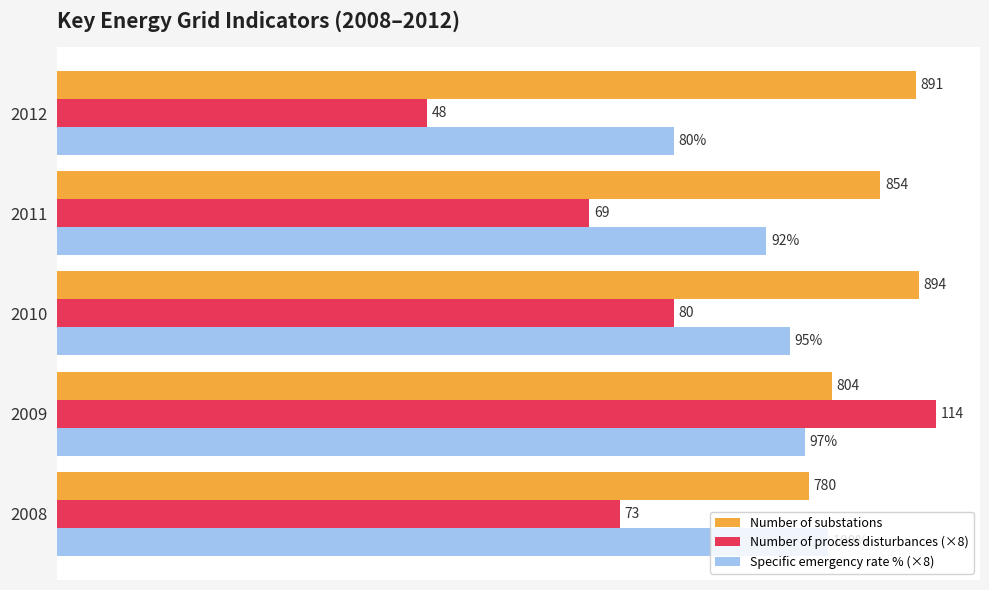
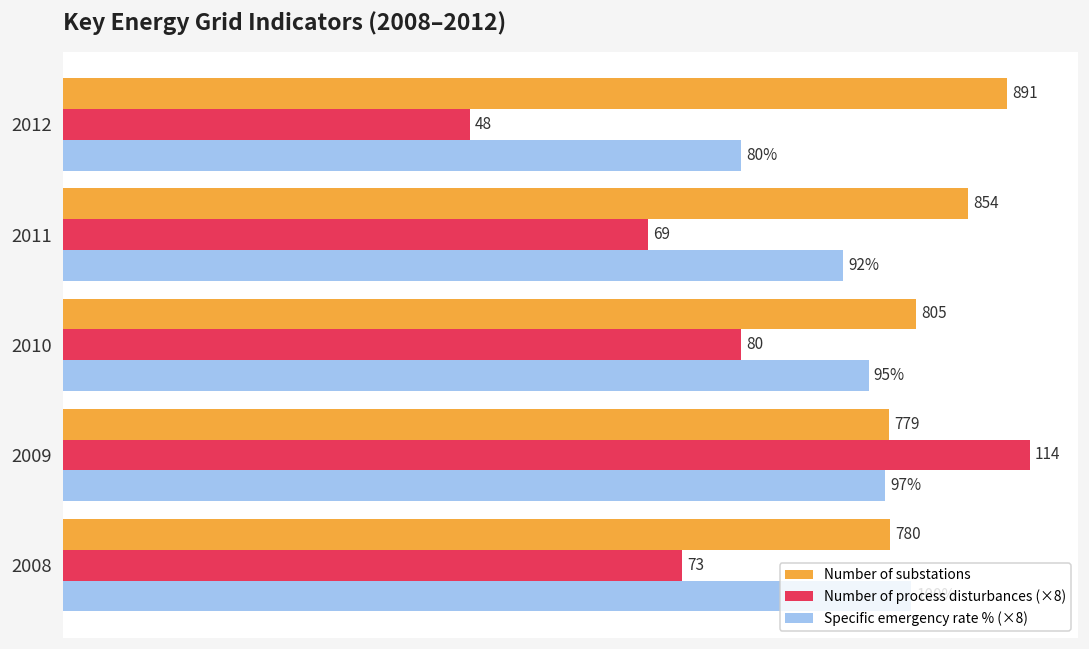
  {
    "Number of substations": {
      "2012": 891,
      "2011": 854,
-     "2010": 894,
-     "2009": 804,
+     "2010": 805,
+     "2009": 779,
      "2008": 780
    }
  }
